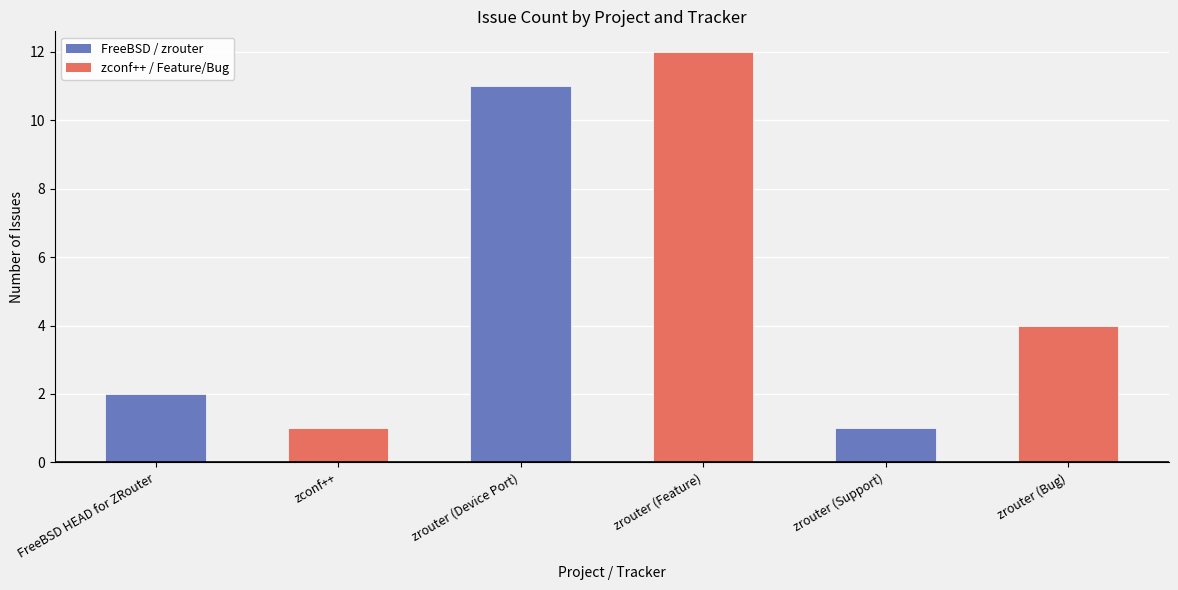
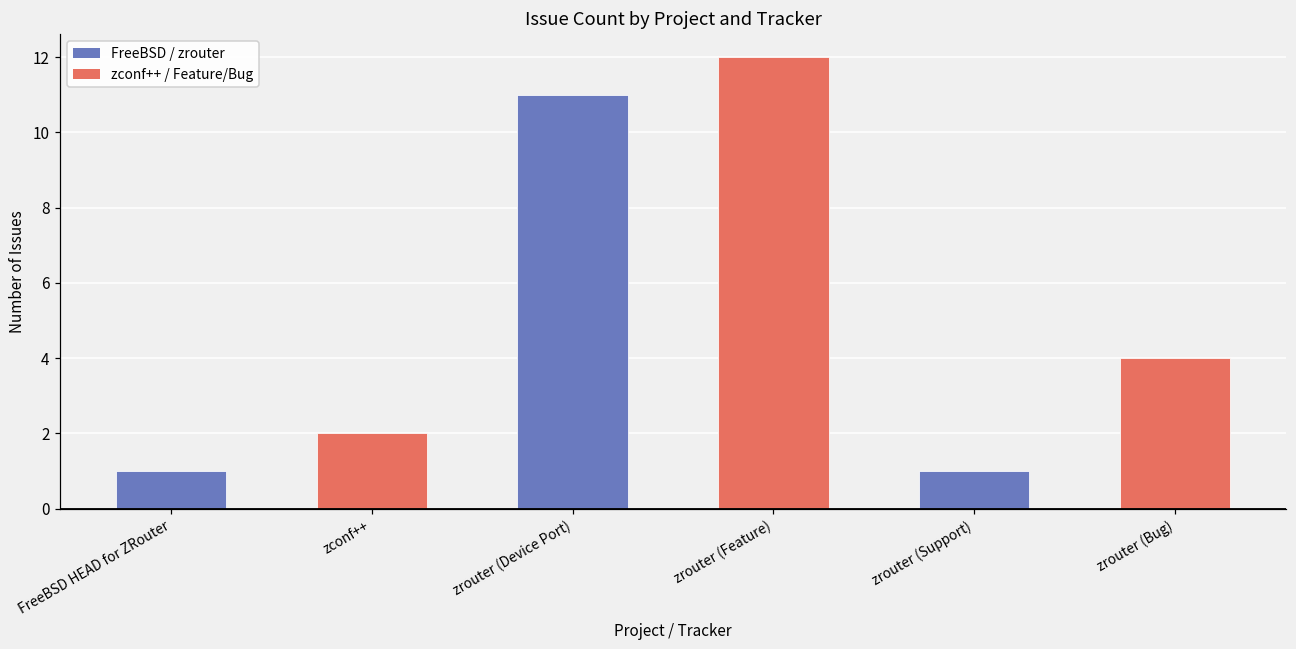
  {
-   "FreeBSD HEAD for ZRouter": 2,
-   "zconf++": 1,
+   "FreeBSD HEAD for ZRouter": 1,
+   "zconf++": 2,
    "zrouter (Device Port)": 11,
    "zrouter (Feature)": 12,
    "zrouter (Support)": 1,
    "zrouter (Bug)": 4
  }
